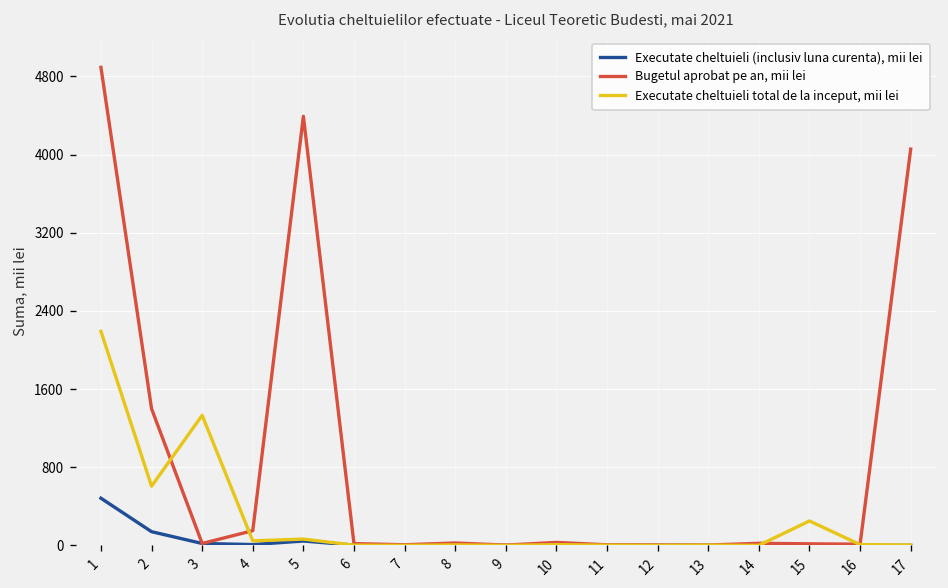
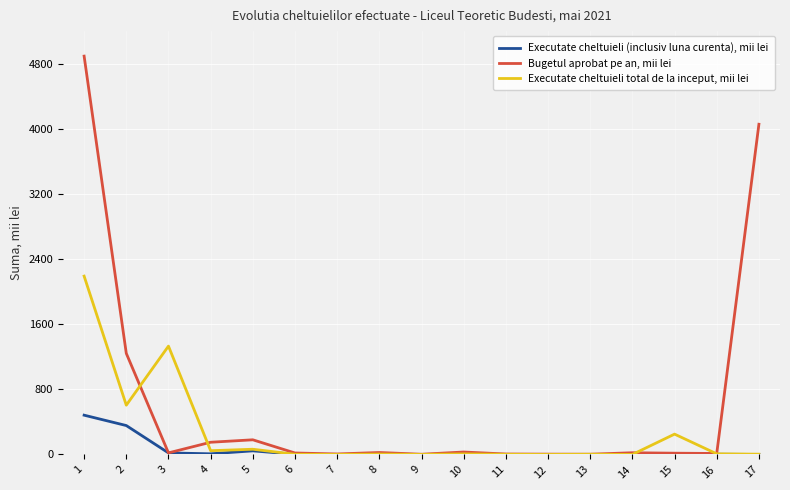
  {
    "Executate cheltuieli (inclusiv luna curenta), mii lei": {
      "1": 500,
-     "2": 100,
+     "2": 400,
      "4": 0
    },
    "Bugetul aprobat pe an, mii lei": {
      "1": 4900,
-     "2": 1400,
+     "2": 1200,
      "4": 200,
-     "5": 4400,
+     "5": 200,
      "17": 4100
    },
    "Executate cheltuieli total de la inceput, mii lei": {
      "1": 2200,
      "2": 600,
      "3": 1300,
      "4": 0,
      "15": 200
    }
  }
